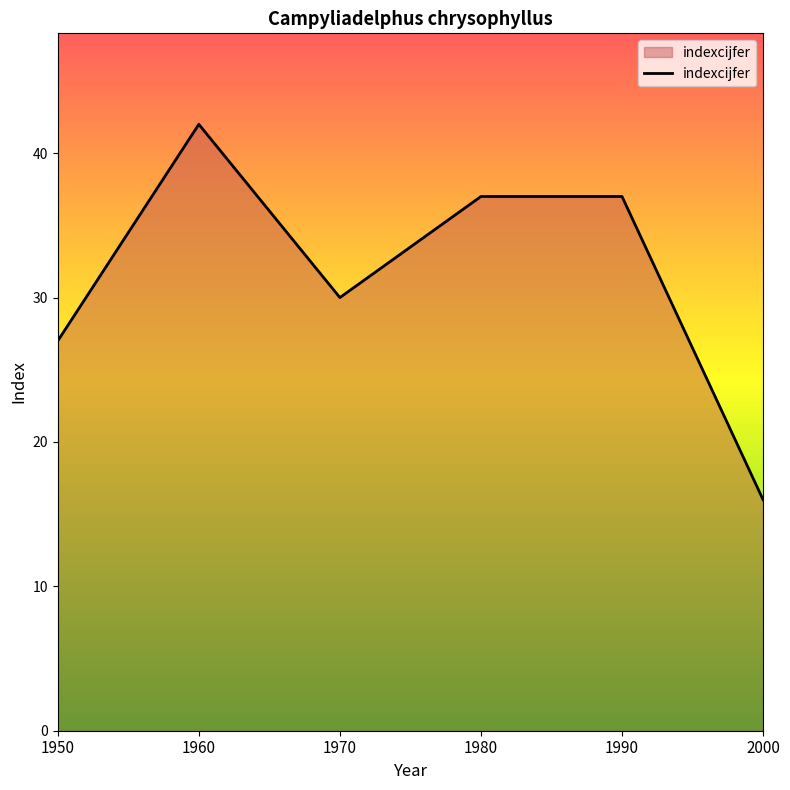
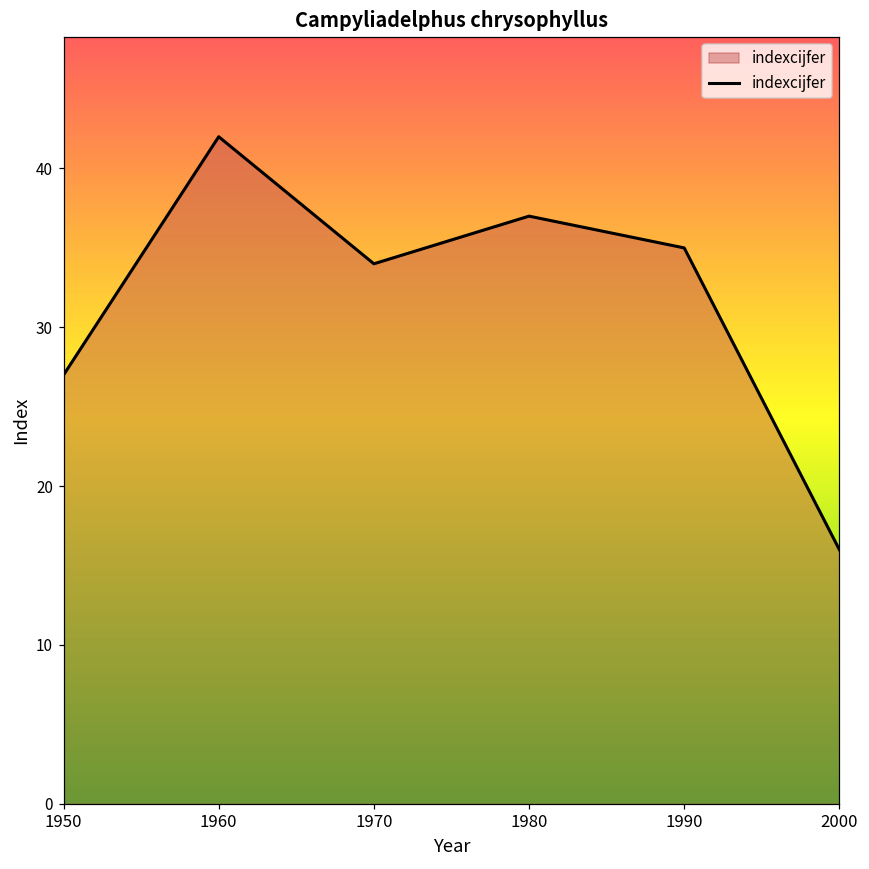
  {
    "1950": 27,
    "1960": 42,
-   "1970": 30,
+   "1970": 34,
    "1980": 37,
-   "1990": 37,
+   "1990": 35,
    "2000": 16
  }
